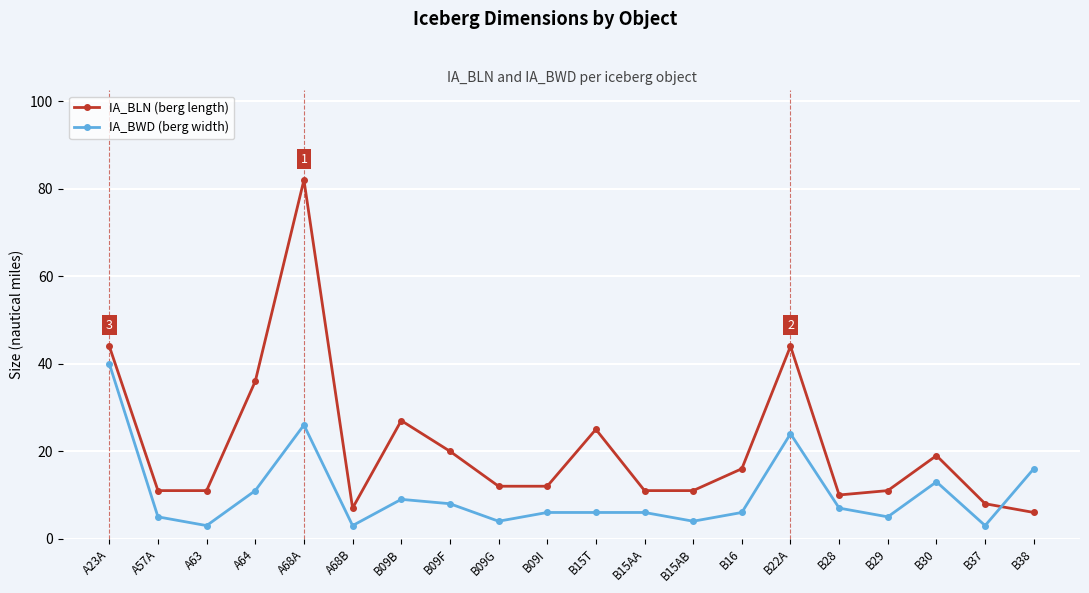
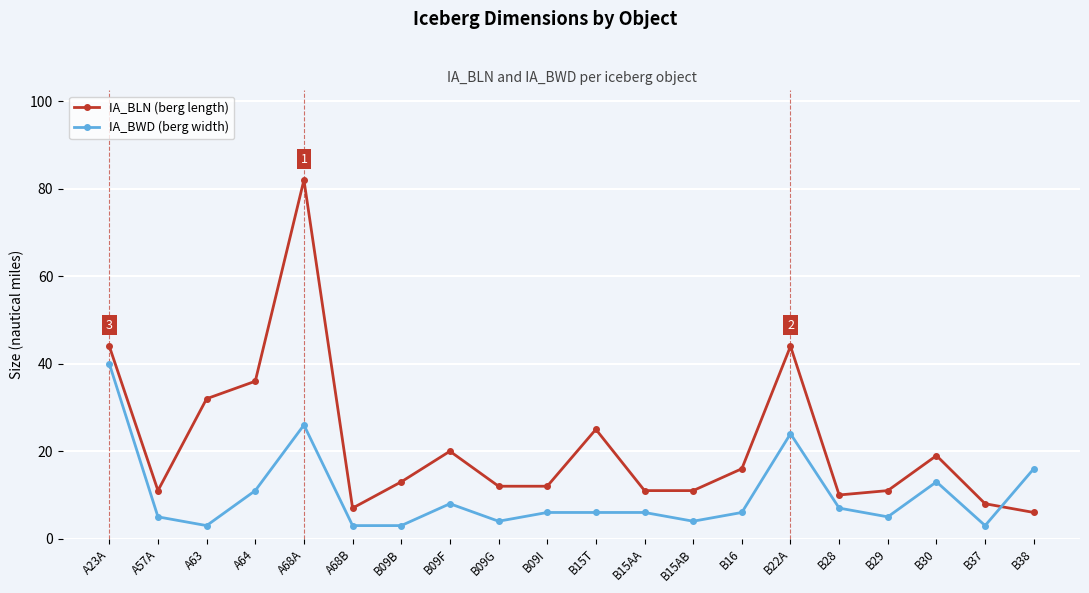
  {
    "IA_BLN (berg length)": {
      "A57A": 11,
-     "A63": 11,
+     "A63": 32,
      "A64": 36,
      "A68B": 7,
-     "B09B": 27,
+     "B09B": 13,
      "B09F": 20,
      "B09G": 12,
      "B09I": 12,
      "B15T": 25,
      "B15AA": 11,
      "B15AB": 11,
      "B16": 16,
      "B28": 10,
      "B29": 11,
      "B30": 19,
      "B37": 8,
      "B38": 6
    },
    "IA_BWD (berg width)": {
      "A23A": 40,
      "A57A": 5,
      "A63": 3,
      "A64": 11,
      "A68A": 26,
      "A68B": 3,
-     "B09B": 9,
+     "B09B": 3,
      "B09F": 8,
      "B09G": 4,
      "B09I": 6,
      "B15T": 6,
      "B15AA": 6,
      "B15AB": 4,
      "B16": 6,
      "B22A": 24,
      "B28": 7,
      "B29": 5,
      "B30": 13,
      "B37": 3,
      "B38": 16
    }
  }
